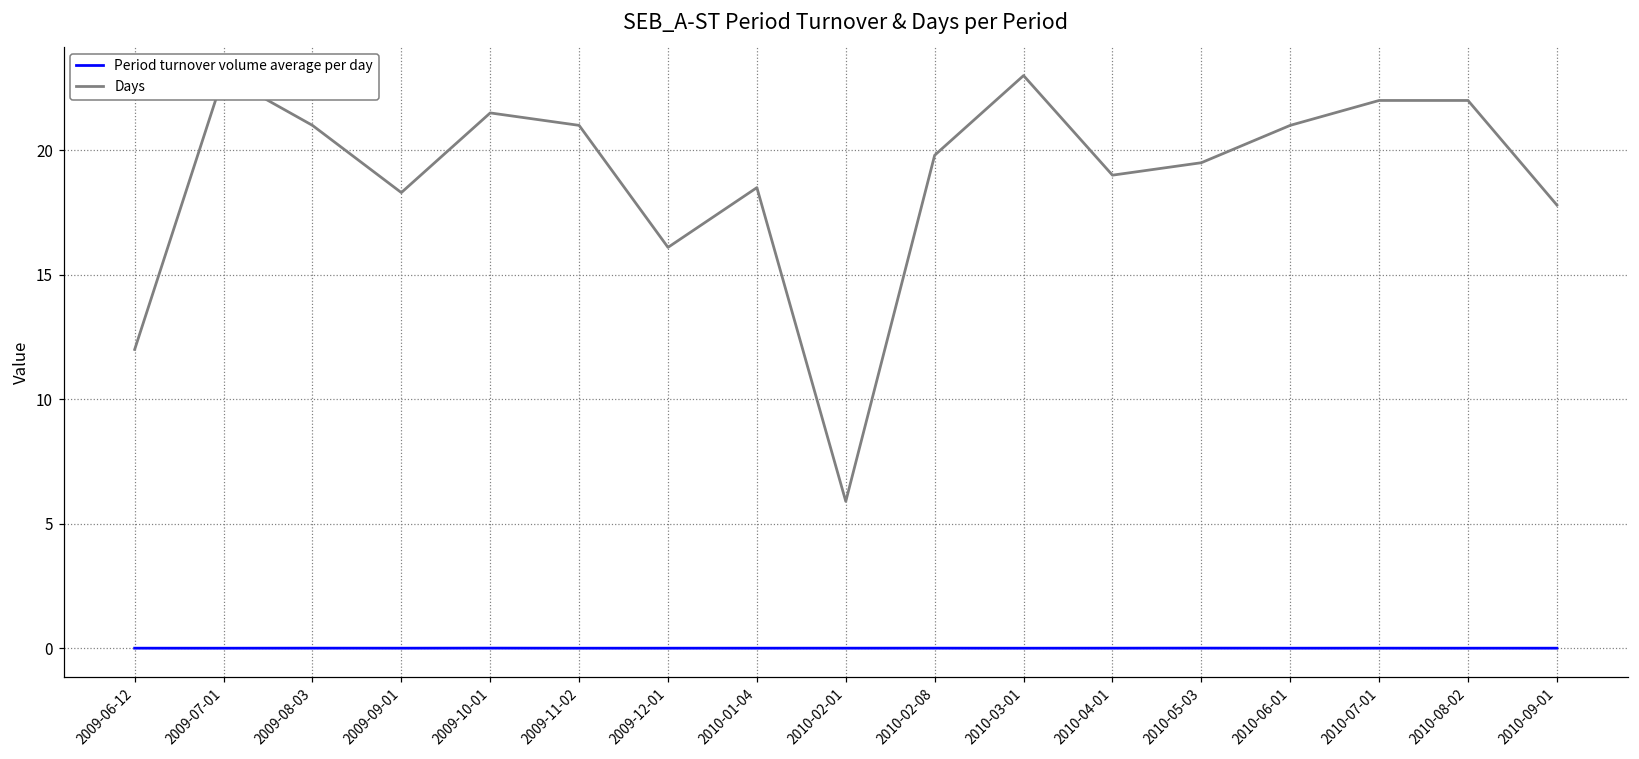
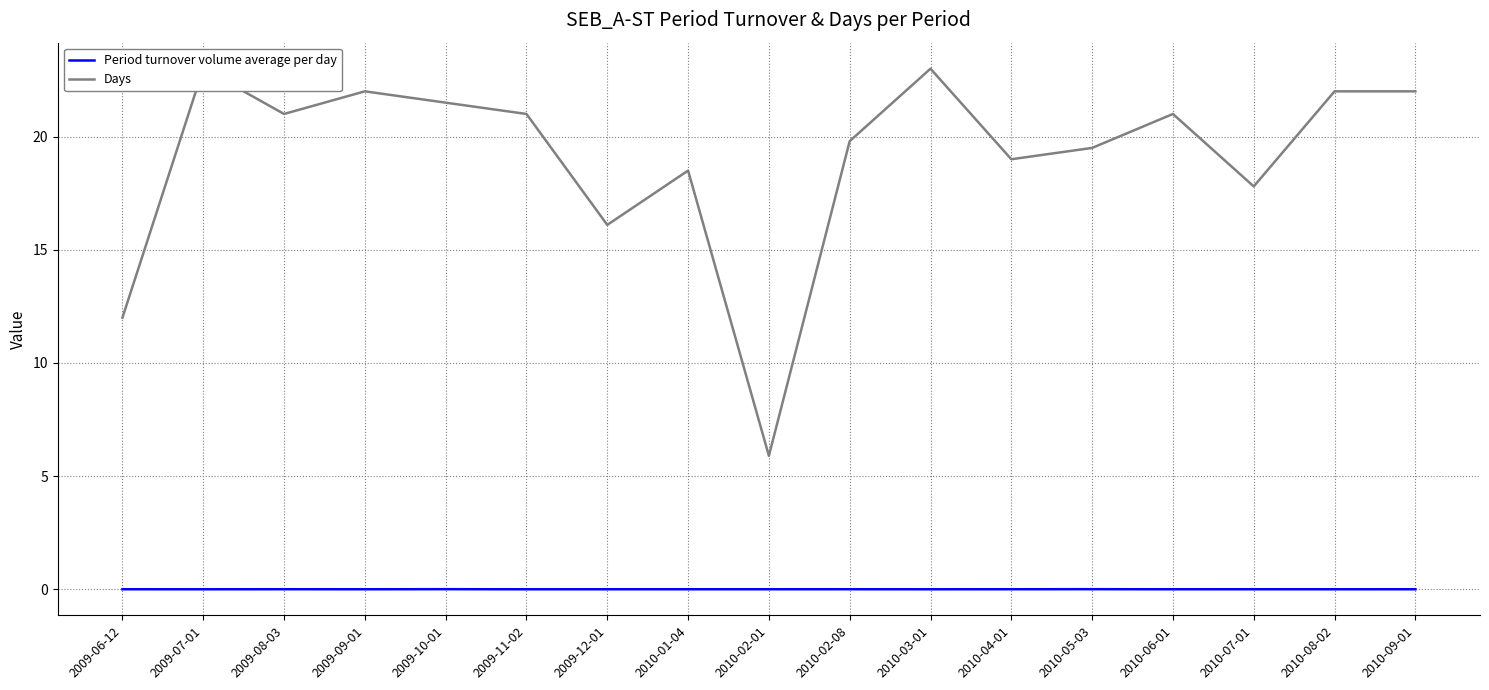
  {
    "Period turnover volume average per day": {
      "2009-06-12": 0.0,
      "2009-07-01": 0.0,
      "2009-08-03": 0.0,
      "2009-09-01": 0.0,
      "2009-10-01": 0.0,
      "2009-11-02": 0.0,
      "2009-12-01": 0.0,
      "2010-01-04": 0.0,
      "2010-02-01": 0.0,
      "2010-02-08": 0.0,
      "2010-03-01": 0.0,
      "2010-04-01": 0.0,
      "2010-05-03": 0.0,
      "2010-06-01": 0.0,
      "2010-07-01": 0.0,
      "2010-08-02": 0.0,
      "2010-09-01": 0.0
    },
    "Days": {
      "2009-06-12": 12.0,
      "2009-08-03": 21.0,
-     "2009-09-01": 18.3,
+     "2009-09-01": 22.0,
      "2009-10-01": 21.5,
      "2009-11-02": 21.0,
      "2009-12-01": 16.1,
      "2010-01-04": 18.5,
      "2010-02-01": 5.9,
      "2010-02-08": 19.8,
      "2010-03-01": 23.0,
      "2010-04-01": 19.0,
      "2010-05-03": 19.5,
      "2010-06-01": 21.0,
-     "2010-07-01": 22.0,
+     "2010-07-01": 17.8,
      "2010-08-02": 22.0,
-     "2010-09-01": 17.8
+     "2010-09-01": 22.0
    }
  }
